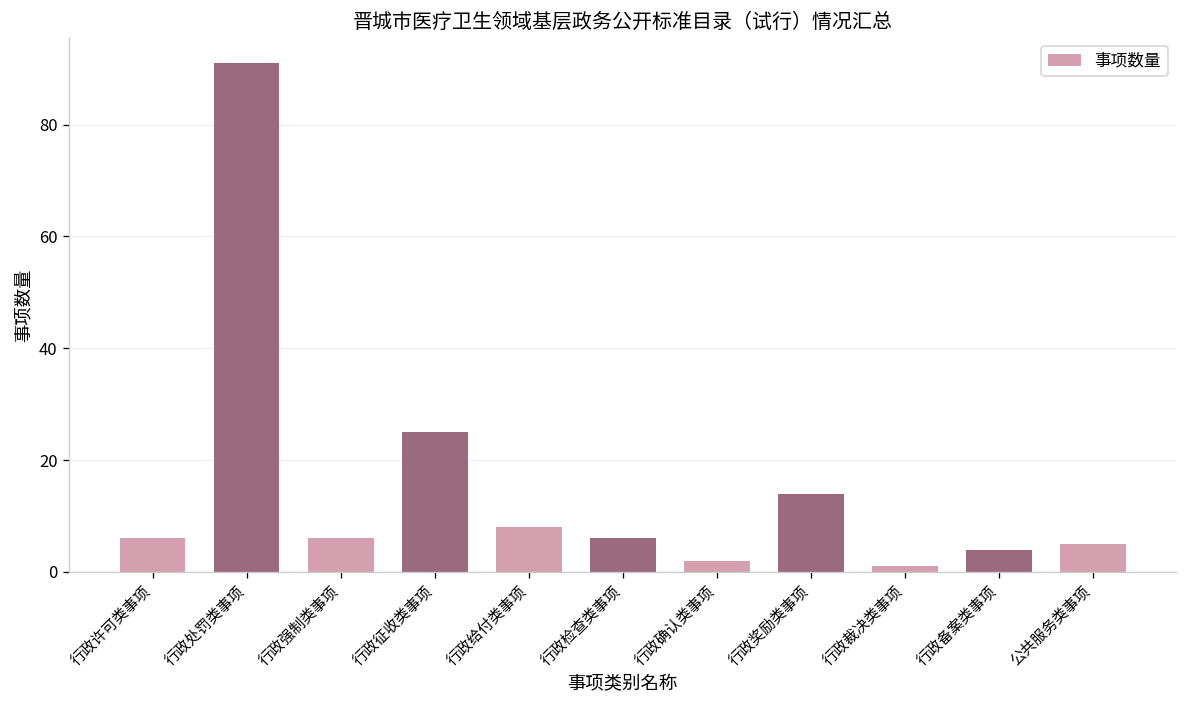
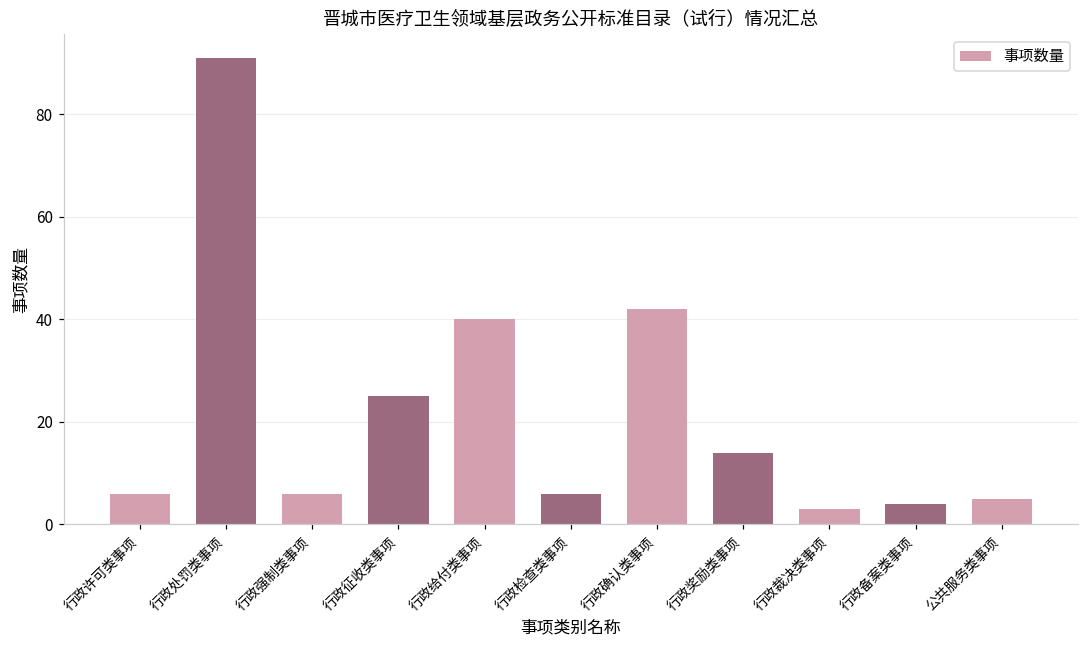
  {
    "行政许可类事项": 6,
    "行政处罚类事项": 91,
    "行政强制类事项": 6,
    "行政征收类事项": 25,
-   "行政给付类事项": 8,
+   "行政给付类事项": 40,
    "行政检查类事项": 6,
-   "行政确认类事项": 2,
+   "行政确认类事项": 42,
    "行政奖励类事项": 14,
-   "行政裁决类事项": 1,
+   "行政裁决类事项": 3,
    "行政备案类事项": 4,
    "公共服务类事项": 5
  }
